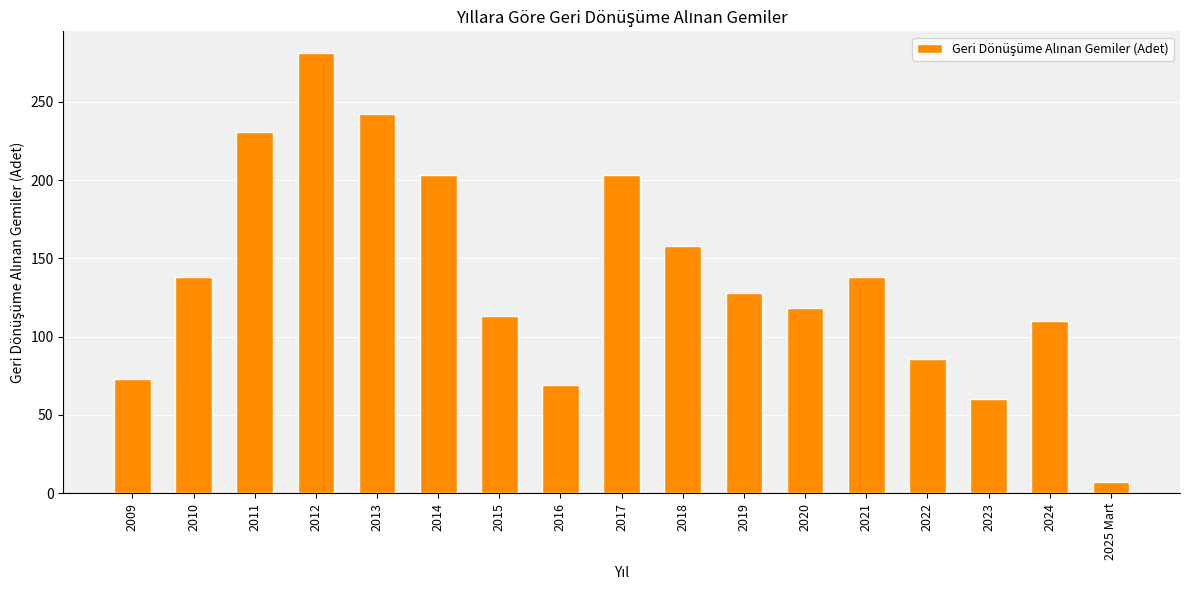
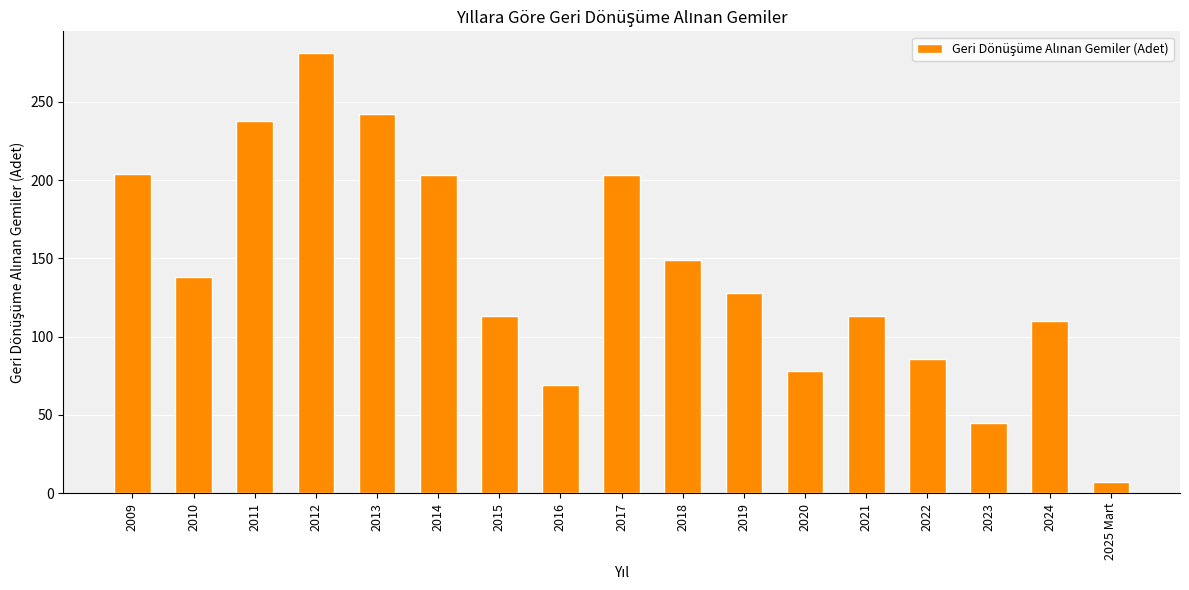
  {
-   "2009": 73,
+   "2009": 204,
    "2010": 138,
-   "2011": 231,
+   "2011": 238,
    "2012": 281,
    "2013": 242,
    "2014": 203,
    "2015": 113,
    "2016": 69,
    "2017": 203,
-   "2018": 158,
+   "2018": 149,
    "2019": 128,
-   "2020": 118,
-   "2021": 138,
+   "2020": 78,
+   "2021": 113,
    "2022": 86,
-   "2023": 60,
+   "2023": 45,
    "2024": 110,
    "2025 Mart": 7
  }
